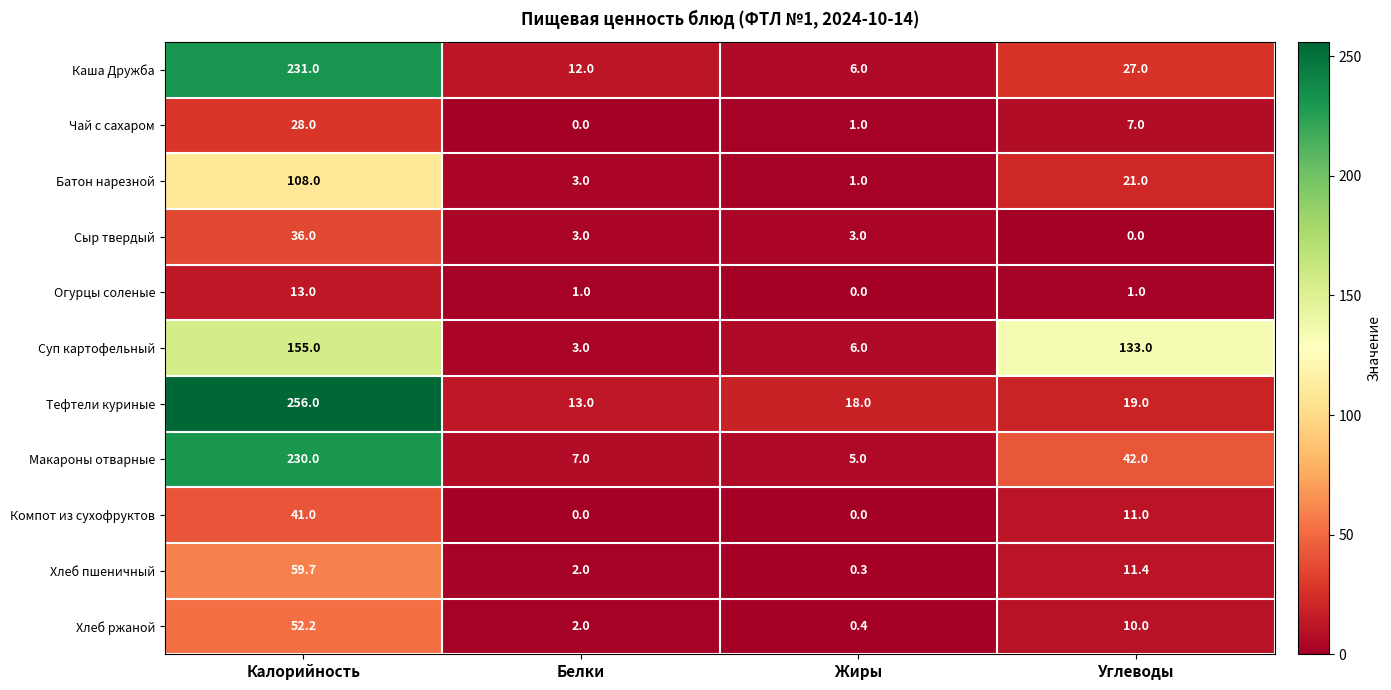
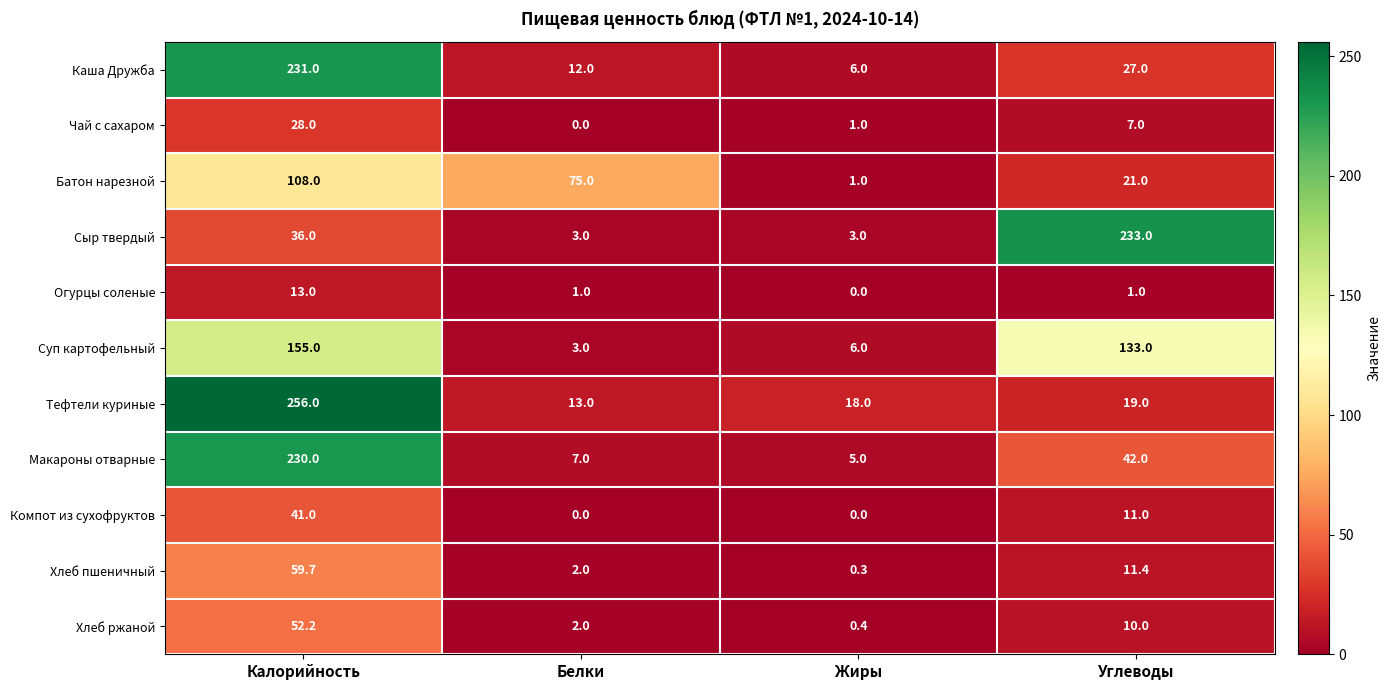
  {
    "Каша Дружба": {
      "Калорийность": 231.0,
      "Белки": 12.0,
      "Жиры": 6.0,
      "Углеводы": 27.0
    },
    "Чай с сахаром": {
      "Калорийность": 28.0,
      "Белки": 0.0,
      "Жиры": 1.0,
      "Углеводы": 7.0
    },
    "Батон нарезной": {
      "Калорийность": 108.0,
-     "Белки": 3.0,
+     "Белки": 75.0,
      "Жиры": 1.0,
      "Углеводы": 21.0
    },
    "Сыр твердый": {
      "Калорийность": 36.0,
      "Белки": 3.0,
      "Жиры": 3.0,
-     "Углеводы": 0.0
+     "Углеводы": 233.0
    },
    "Огурцы соленые": {
      "Калорийность": 13.0,
      "Белки": 1.0,
      "Жиры": 0.0,
      "Углеводы": 1.0
    },
    "Суп картофельный": {
      "Калорийность": 155.0,
      "Белки": 3.0,
      "Жиры": 6.0,
      "Углеводы": 133.0
    },
    "Тефтели куриные": {
      "Калорийность": 256.0,
      "Белки": 13.0,
      "Жиры": 18.0,
      "Углеводы": 19.0
    },
    "Макароны отварные": {
      "Калорийность": 230.0,
      "Белки": 7.0,
      "Жиры": 5.0,
      "Углеводы": 42.0
    },
    "Компот из сухофруктов": {
      "Калорийность": 41.0,
      "Белки": 0.0,
      "Жиры": 0.0,
      "Углеводы": 11.0
    },
    "Хлеб пшеничный": {
      "Калорийность": 59.7,
      "Белки": 2.0,
      "Жиры": 0.3,
      "Углеводы": 11.4
    },
    "Хлеб ржаной": {
      "Калорийность": 52.2,
      "Белки": 2.0,
      "Жиры": 0.4,
      "Углеводы": 10.0
    }
  }
